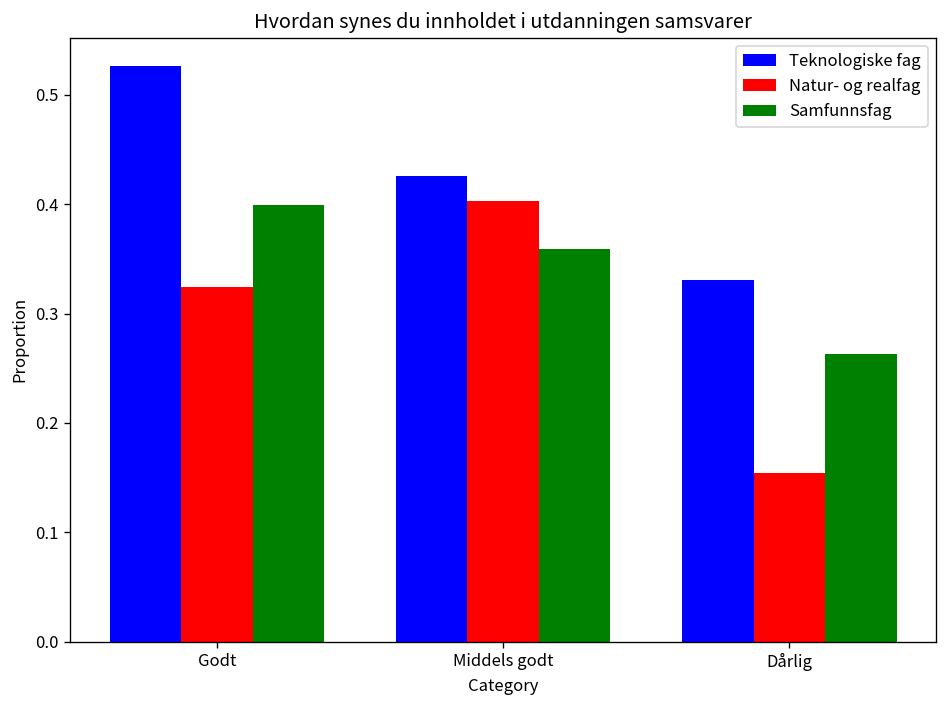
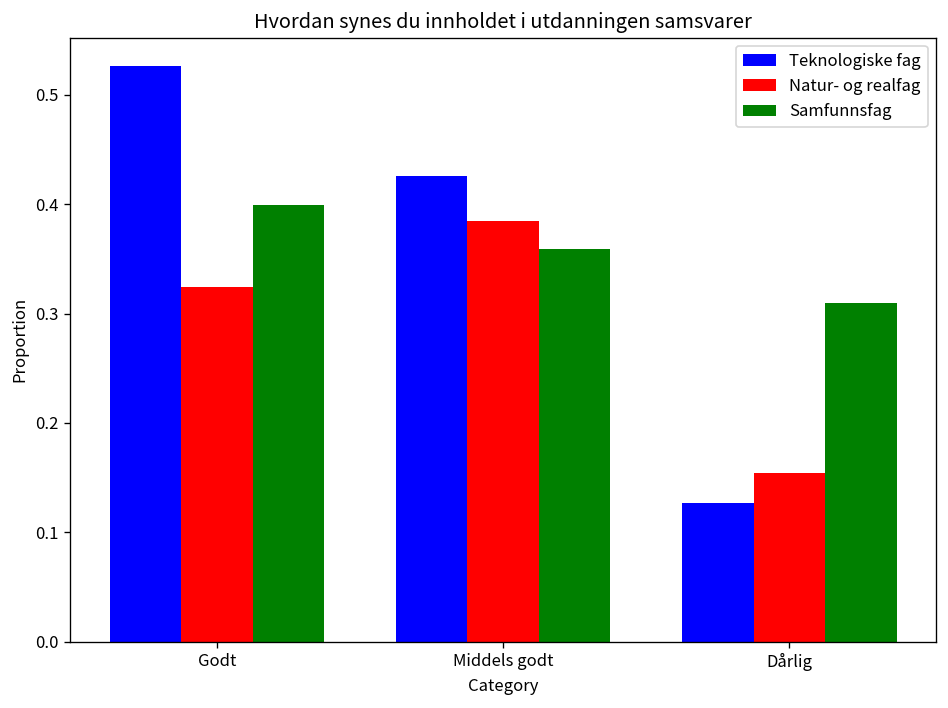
  {
    "Teknologiske fag": {
      "Godt": 0.53,
      "Middels godt": 0.43,
-     "Dårlig": 0.33
+     "Dårlig": 0.13
    },
    "Natur- og realfag": {
      "Godt": 0.32,
-     "Middels godt": 0.40,
+     "Middels godt": 0.38,
      "Dårlig": 0.15
    },
    "Samfunnsfag": {
      "Godt": 0.40,
      "Middels godt": 0.36,
-     "Dårlig": 0.26
+     "Dårlig": 0.31
    }
  }
